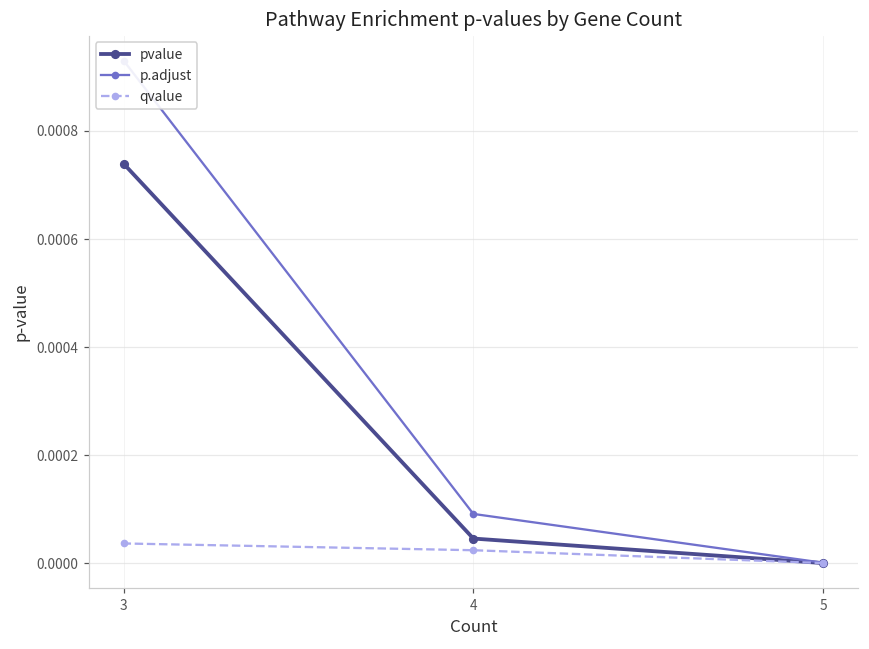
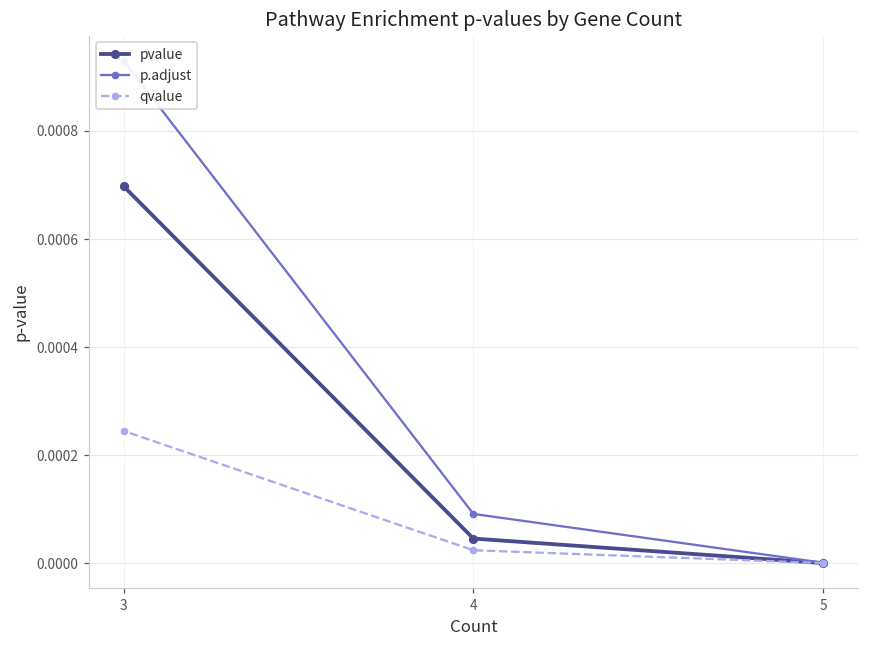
  {
    "pvalue": {
-     "3": 0.00074,
+     "3": 0.00070,
      "4": 0.00005
    },
    "p.adjust": {
      "4": 0.00009
    },
    "qvalue": {
-     "3": 0.00004,
+     "3": 0.00024,
      "4": 0.00002
    }
  }
